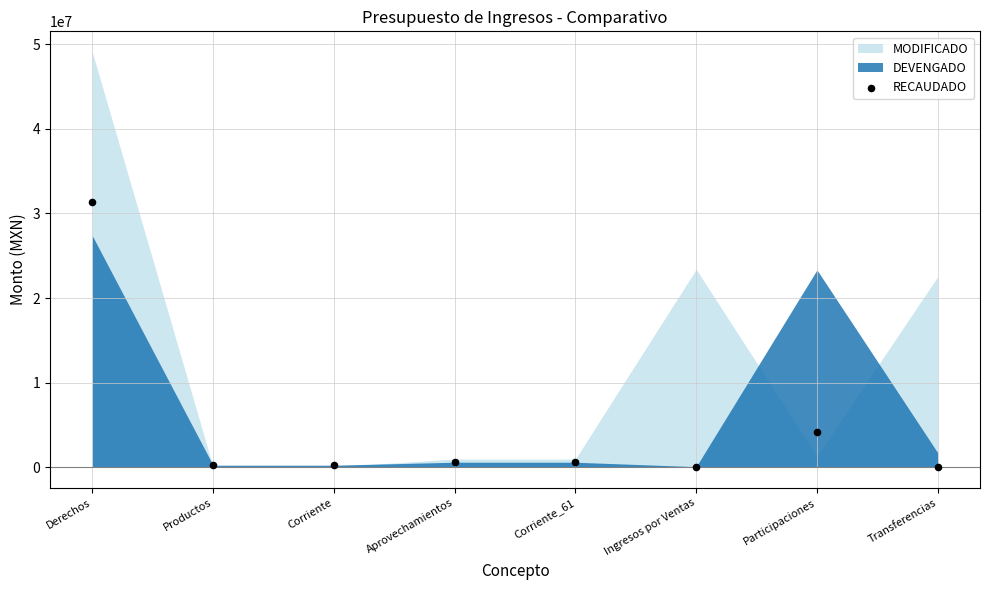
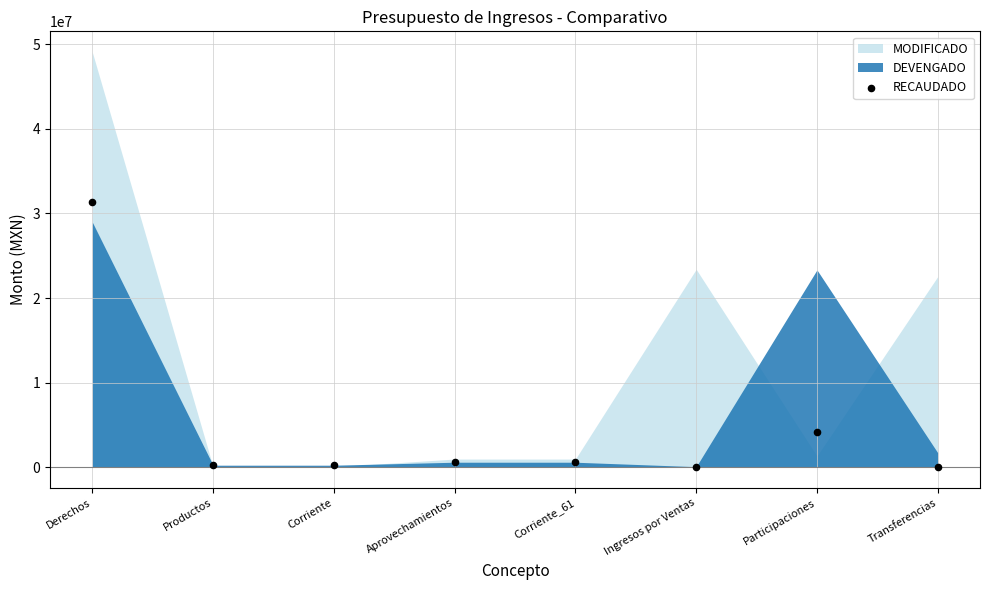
  {
    "MODIFICADO": {
      "Derechos": 49000000,
      "Aprovechamientos": 1000000,
      "Corriente_61": 1000000,
      "Ingresos por Ventas": 23000000,
      "Participaciones": 1000000,
      "Transferencias": 23000000
    },
    "DEVENGADO": {
-     "Derechos": 27000000,
+     "Derechos": 29000000,
      "Participaciones": 23000000,
      "Transferencias": 2000000
    }
  }
